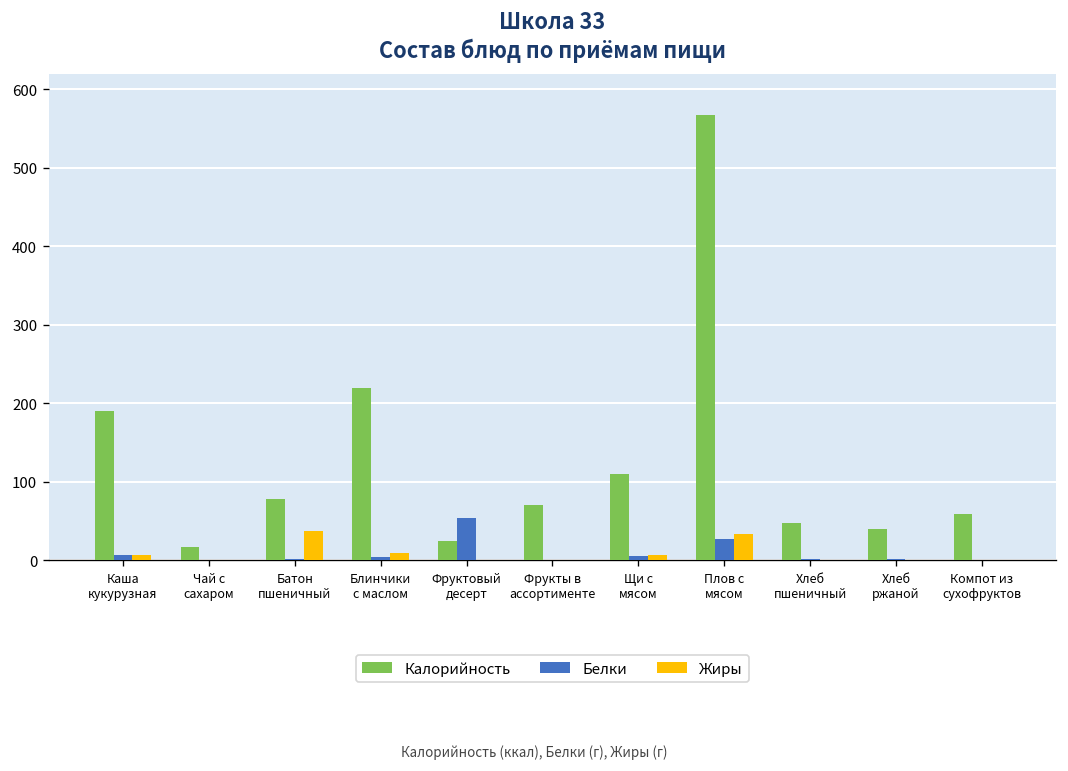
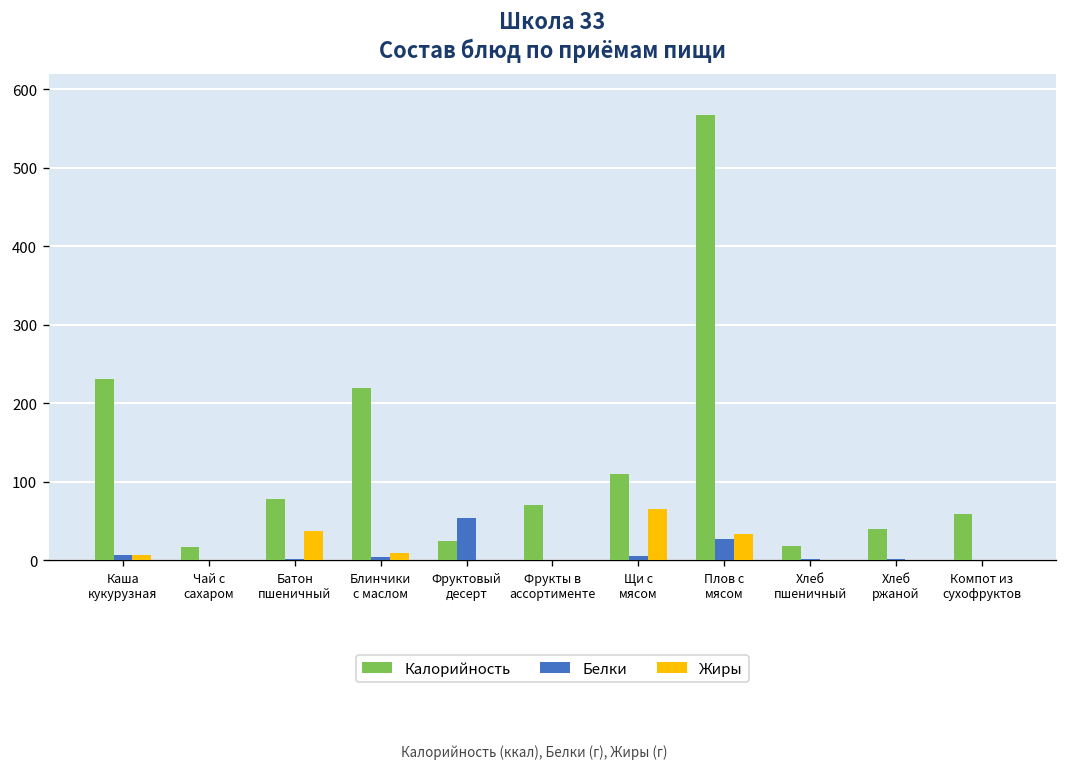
  {
    "Калорийность": {
-     "Каша кукурузная": 190,
+     "Каша кукурузная": 230,
      "Чай с сахаром": 20,
      "Батон пшеничный": 80,
      "Блинчики с маслом": 220,
      "Фруктовый десерт": 30,
      "Фрукты в ассортименте": 70,
      "Щи с мясом": 110,
      "Плов с мясом": 570,
-     "Хлеб пшеничный": 50,
+     "Хлеб пшеничный": 20,
      "Хлеб ржаной": 40,
      "Компот из сухофруктов": 60
    },
    "Белки": {
      "Каша кукурузная": 10,
      "Блинчики с маслом": 0,
      "Фруктовый десерт": 50,
      "Щи с мясом": 10,
      "Плов с мясом": 30
    },
    "Жиры": {
      "Каша кукурузная": 10,
      "Чай с сахаром": 0,
      "Батон пшеничный": 40,
      "Блинчики с маслом": 10,
-     "Щи с мясом": 10,
+     "Щи с мясом": 70,
      "Плов с мясом": 30,
      "Компот из сухофруктов": 0
    }
  }
